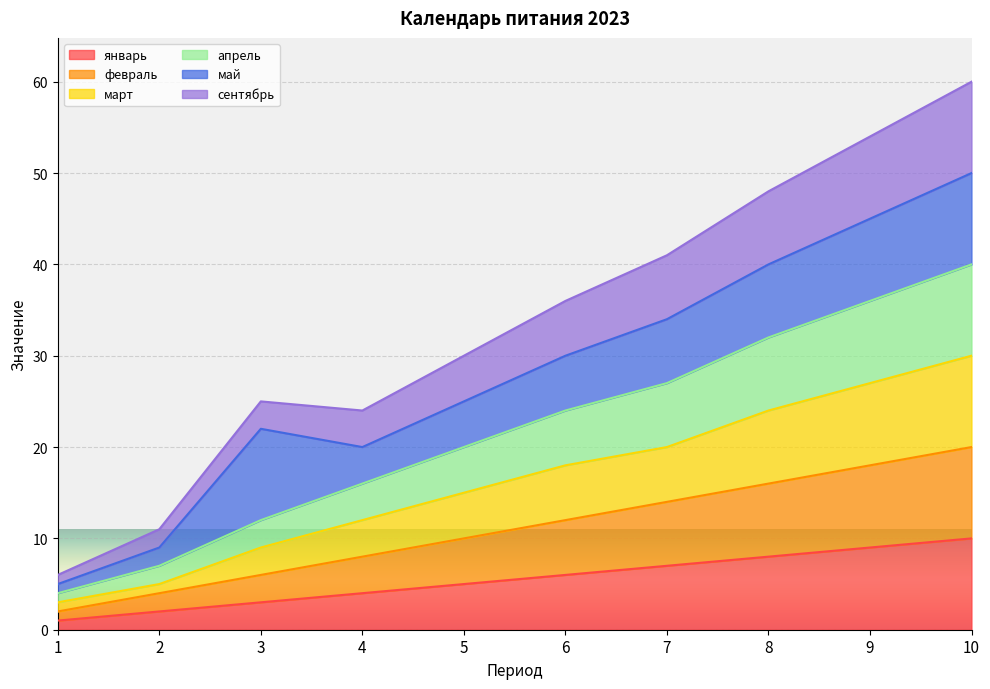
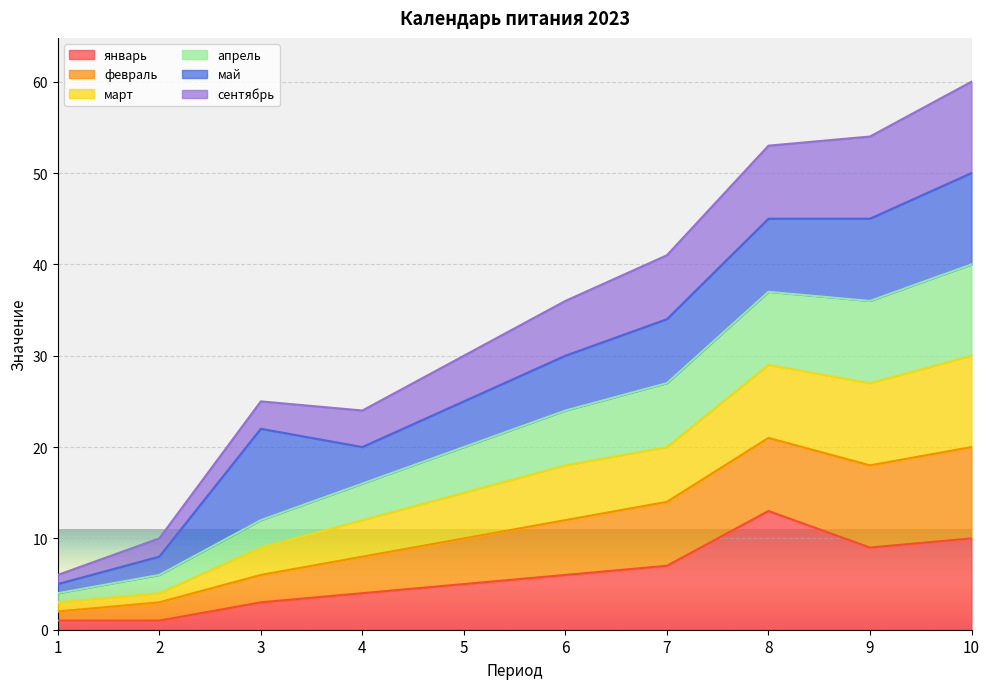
  {
    "январь": {
      "1": 1,
-     "2": 2,
+     "2": 1,
      "3": 3,
      "4": 4,
      "5": 5,
      "6": 6,
      "7": 7,
-     "8": 8,
+     "8": 13,
      "9": 9,
      "10": 10
    },
    "февраль": {
      "1": 1,
      "2": 2,
      "3": 3,
      "4": 4,
      "5": 5,
      "6": 6,
      "7": 7,
      "8": 8,
      "9": 9,
      "10": 10
    },
    "март": {
      "1": 1,
      "2": 1,
      "3": 3,
      "4": 4,
      "5": 5,
      "6": 6,
      "7": 6,
      "8": 8,
      "9": 9,
      "10": 10
    },
    "апрель": {
      "1": 1,
      "2": 2,
      "3": 3,
      "4": 4,
      "5": 5,
      "6": 6,
      "7": 7,
      "8": 8,
      "9": 9,
      "10": 10
    },
    "май": {
      "1": 1,
      "2": 2,
      "3": 10,
      "4": 4,
      "5": 5,
      "6": 6,
      "7": 7,
      "8": 8,
      "9": 9,
      "10": 10
    },
    "сентябрь": {
      "1": 1,
      "2": 2,
      "3": 3,
      "4": 4,
      "5": 5,
      "6": 6,
      "7": 7,
      "8": 8,
      "9": 9,
      "10": 10
    }
  }
